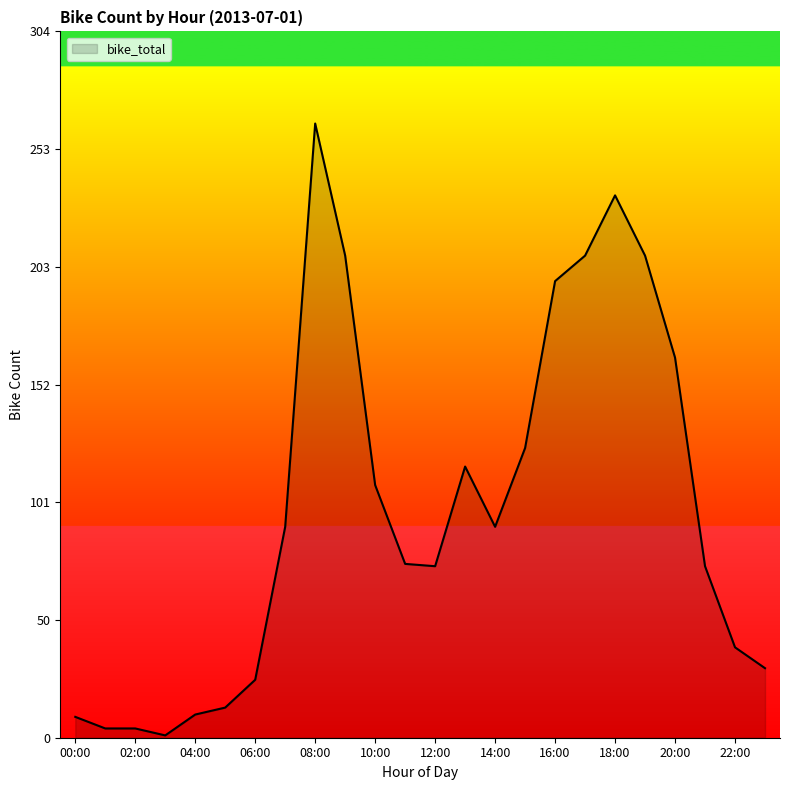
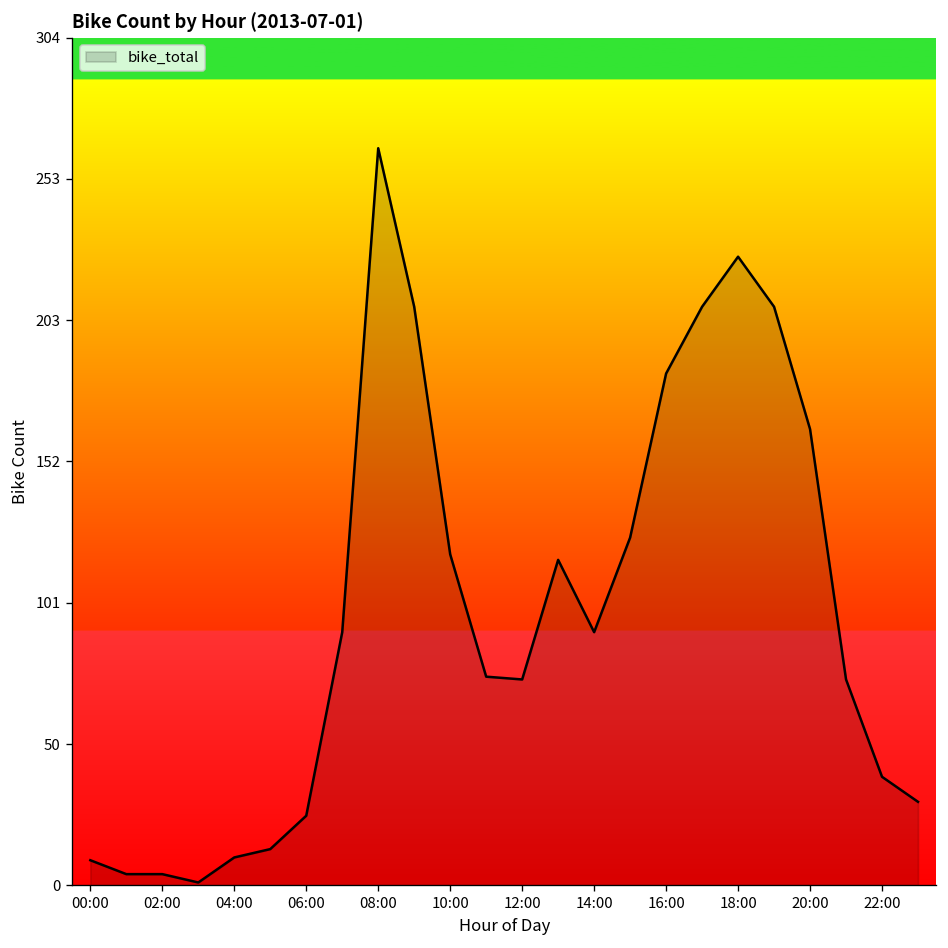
  {
    "00:00": 9,
    "02:00": 4,
    "04:00": 10,
    "06:00": 25,
    "08:00": 265,
-   "10:00": 109,
+   "10:00": 119,
    "12:00": 74,
    "14:00": 91,
-   "16:00": 197,
-   "18:00": 234,
+   "16:00": 184,
+   "18:00": 226,
    "20:00": 164,
    "22:00": 39
  }
